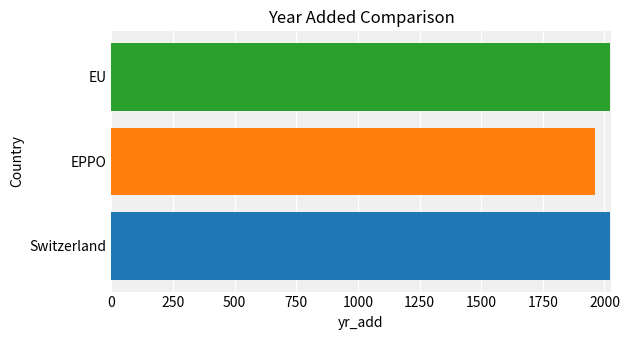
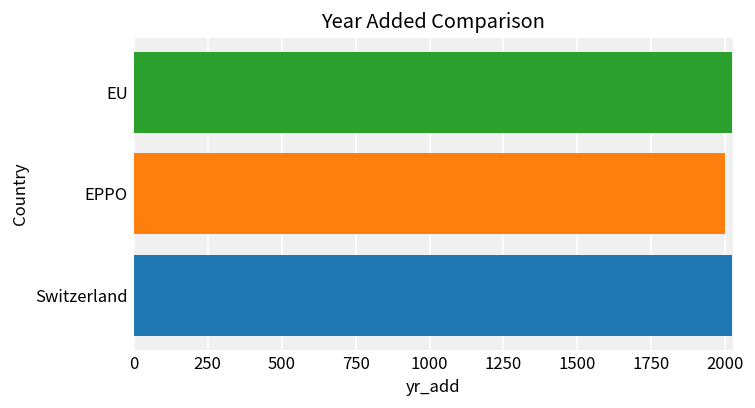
  {
    "EU": 2020,
-   "EPPO": 1960,
+   "EPPO": 2000,
    "Switzerland": 2020
  }
